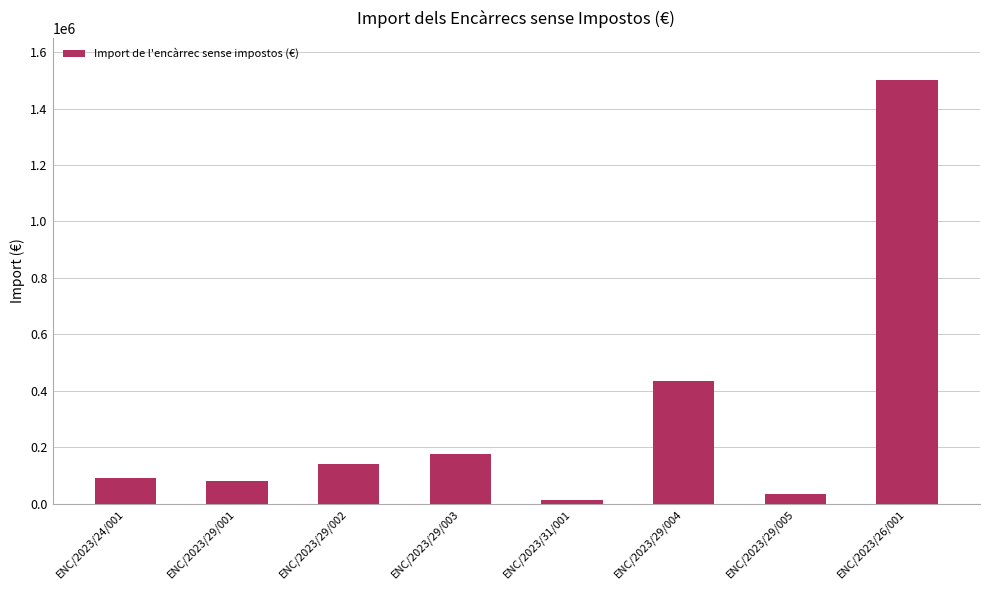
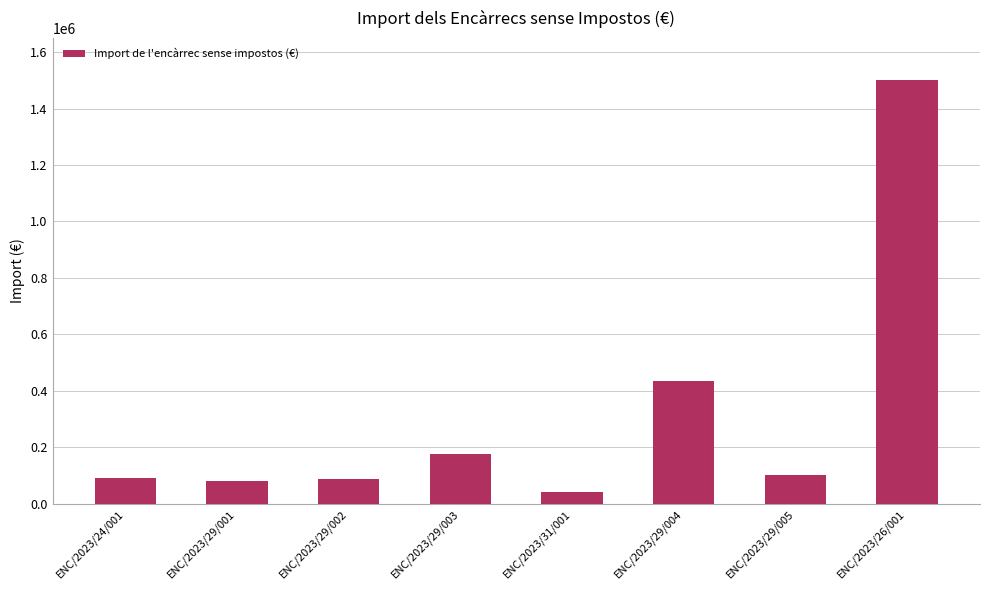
  {
    "ENC/2023/24/001": 90000,
    "ENC/2023/29/001": 80000,
-   "ENC/2023/29/002": 140000,
+   "ENC/2023/29/002": 90000,
    "ENC/2023/29/003": 180000,
-   "ENC/2023/31/001": 10000,
+   "ENC/2023/31/001": 40000,
    "ENC/2023/29/004": 430000,
-   "ENC/2023/29/005": 40000,
+   "ENC/2023/29/005": 100000,
    "ENC/2023/26/001": 1500000
  }
